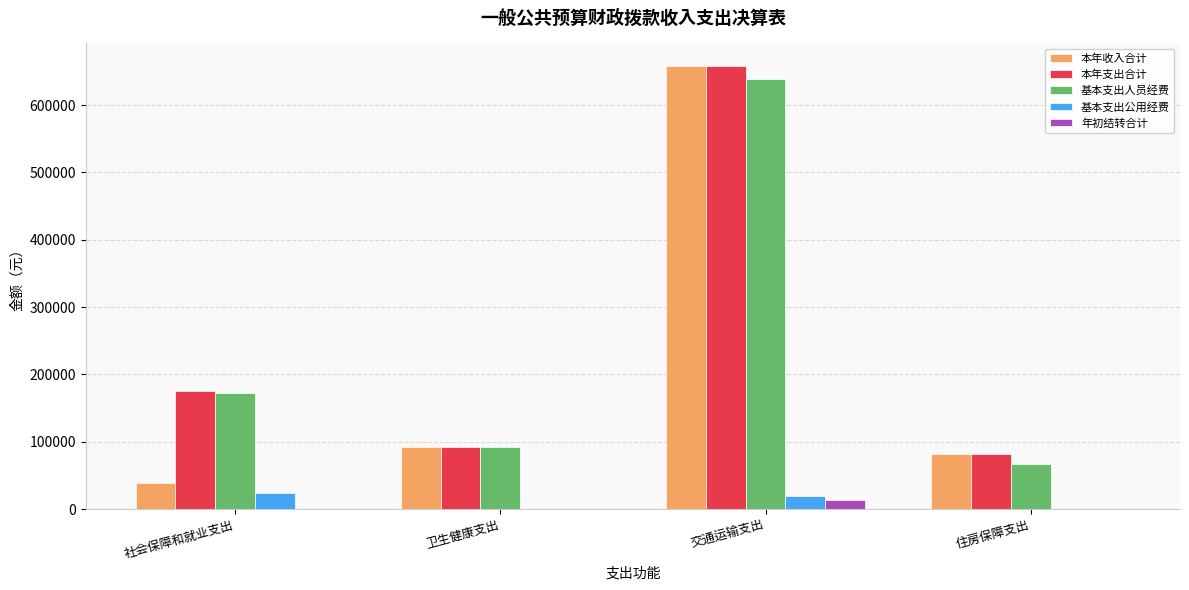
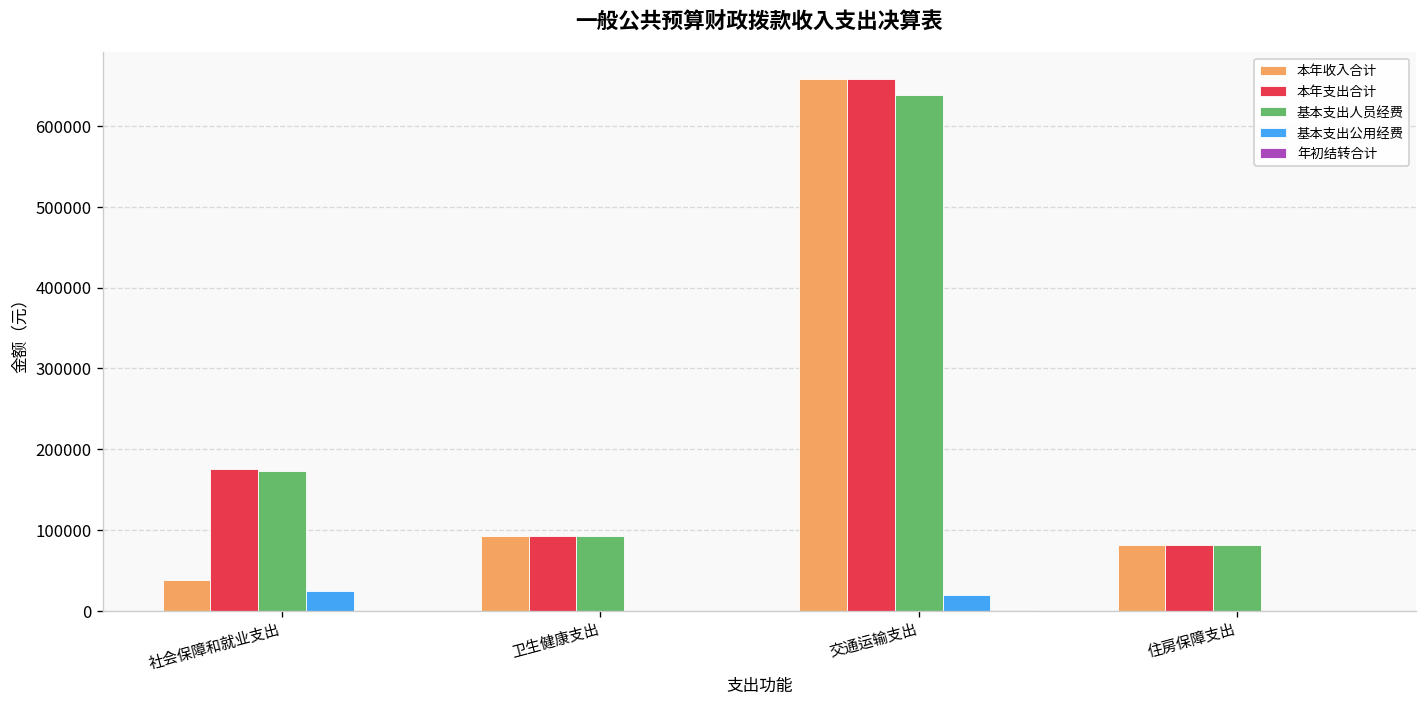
  {
    "本年收入合计": {
      "社会保障和就业支出": 40000,
      "卫生健康支出": 90000,
      "交通运输支出": 660000,
      "住房保障支出": 80000
    },
    "本年支出合计": {
      "社会保障和就业支出": 180000,
      "卫生健康支出": 90000,
      "交通运输支出": 660000,
      "住房保障支出": 80000
    },
    "基本支出人员经费": {
      "社会保障和就业支出": 170000,
      "卫生健康支出": 90000,
      "交通运输支出": 640000,
-     "住房保障支出": 70000
+     "住房保障支出": 80000
    },
    "基本支出公用经费": {
      "社会保障和就业支出": 20000,
      "卫生健康支出": 0,
      "交通运输支出": 20000,
      "住房保障支出": 0
    },
    "年初结转合计": {
      "社会保障和就业支出": 0,
      "卫生健康支出": 0,
-     "交通运输支出": 10000,
+     "交通运输支出": 0,
      "住房保障支出": 0
    }
  }
